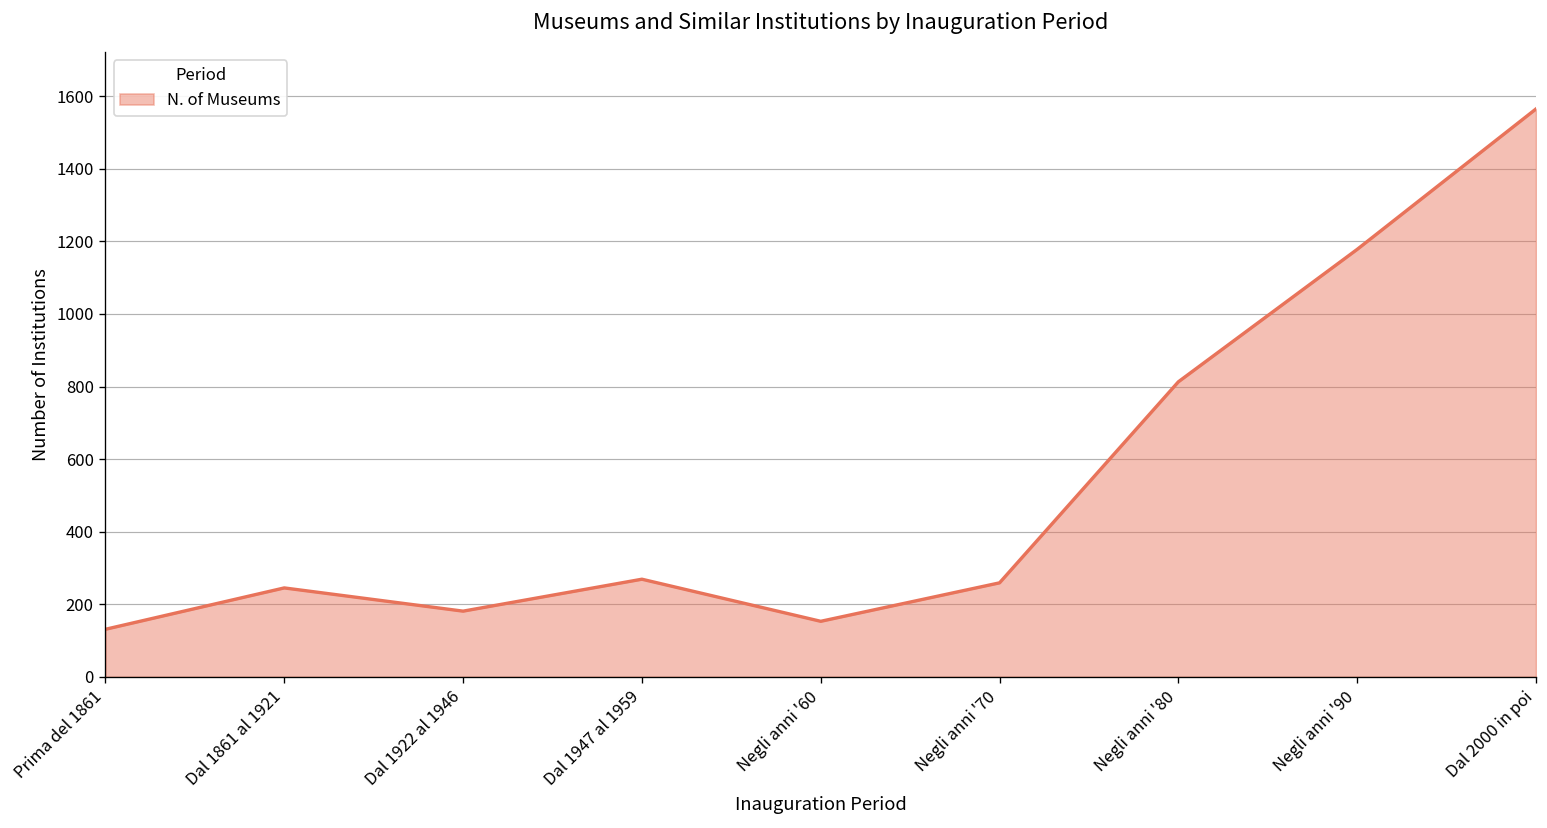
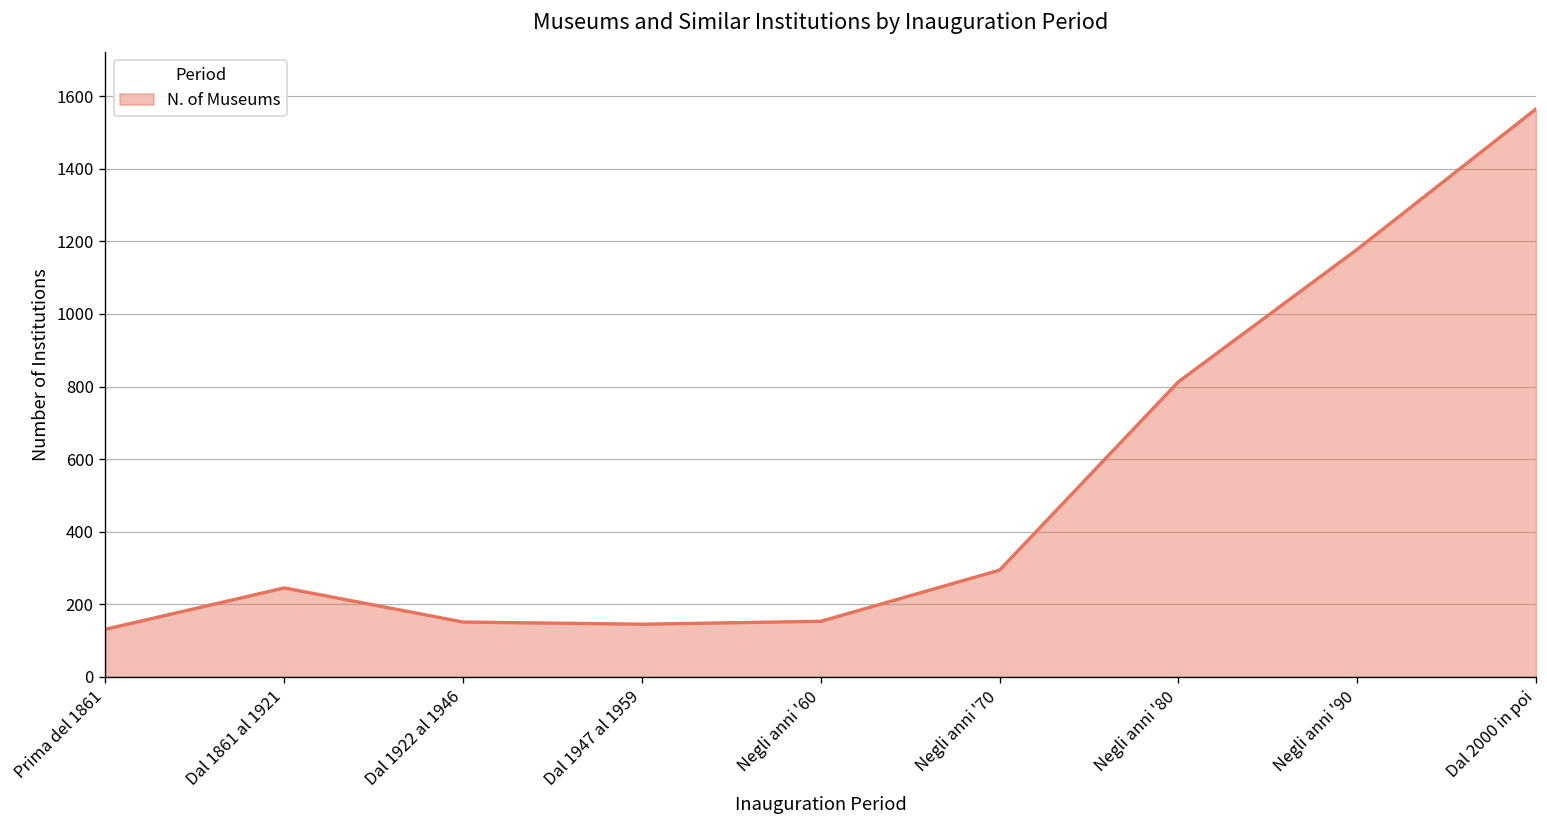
  {
    "Prima del 1861": 130,
    "Dal 1861 al 1921": 250,
-   "Dal 1922 al 1946": 180,
-   "Dal 1947 al 1959": 270,
+   "Dal 1922 al 1946": 150,
+   "Dal 1947 al 1959": 150,
    "Negli anni '60": 150,
-   "Negli anni '70": 260,
+   "Negli anni '70": 290,
    "Negli anni '80": 810,
    "Negli anni '90": 1180,
    "Dal 2000 in poi": 1570
  }
